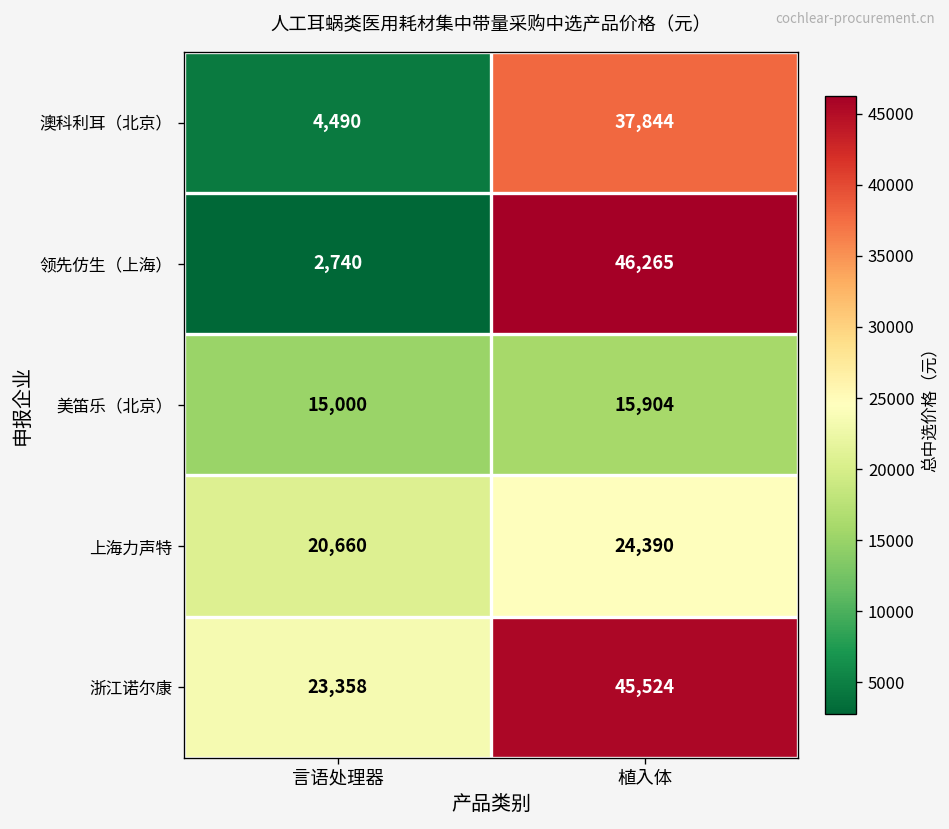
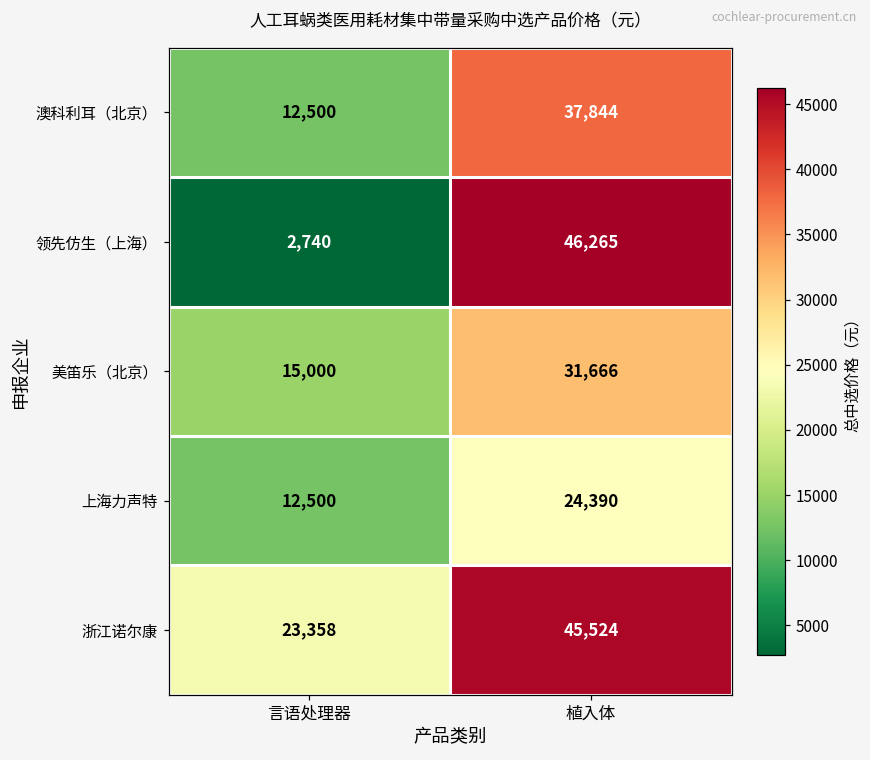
  {
    "澳科利耳（北京）": {
-     "言语处理器": "4,490",
+     "言语处理器": "12,500",
      "植入体": "37,844"
    },
    "领先仿生（上海）": {
      "言语处理器": "2,740",
      "植入体": "46,265"
    },
    "美笛乐（北京）": {
      "言语处理器": "15,000",
-     "植入体": "15,904"
+     "植入体": "31,666"
    },
    "上海力声特": {
-     "言语处理器": "20,660",
+     "言语处理器": "12,500",
      "植入体": "24,390"
    },
    "浙江诺尔康": {
      "言语处理器": "23,358",
      "植入体": "45,524"
    }
  }
